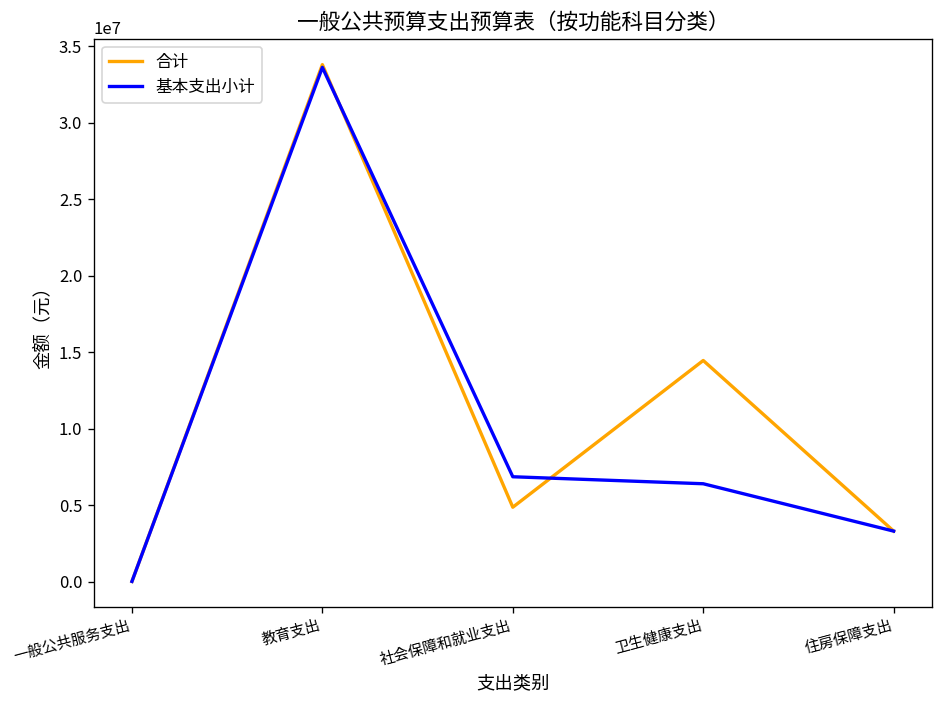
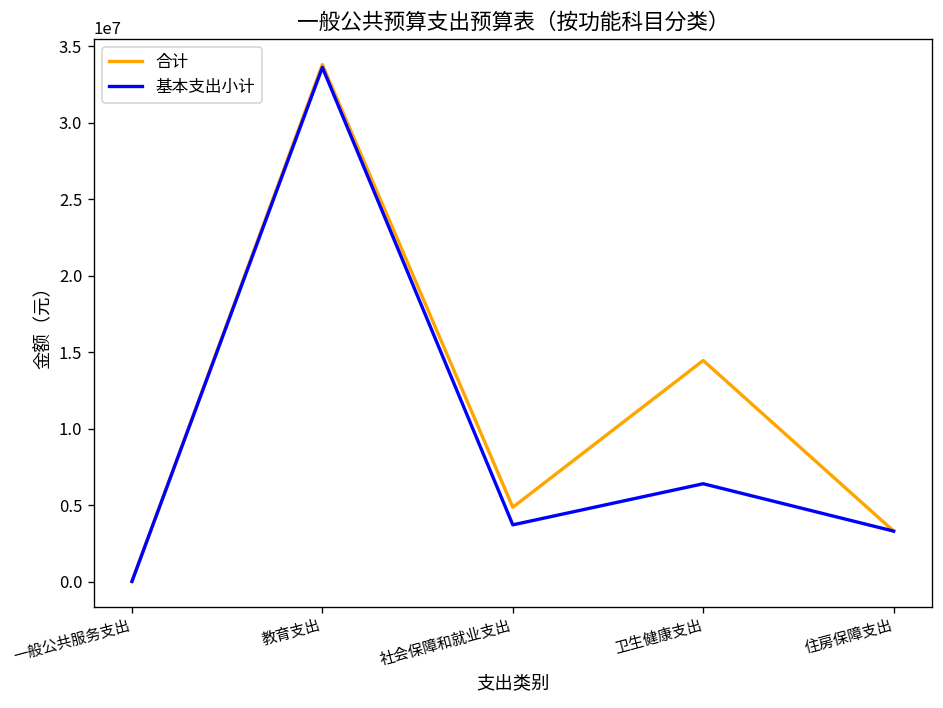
  {
    "合计": {
      "社会保障和就业支出": 4900000,
      "卫生健康支出": 14500000
    },
    "基本支出小计": {
-     "社会保障和就业支出": 6900000,
+     "社会保障和就业支出": 3700000,
      "卫生健康支出": 6400000
    }
  }
